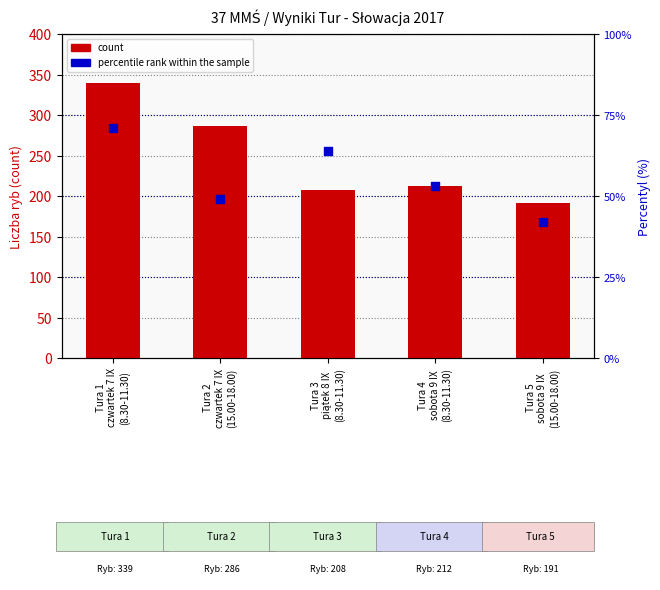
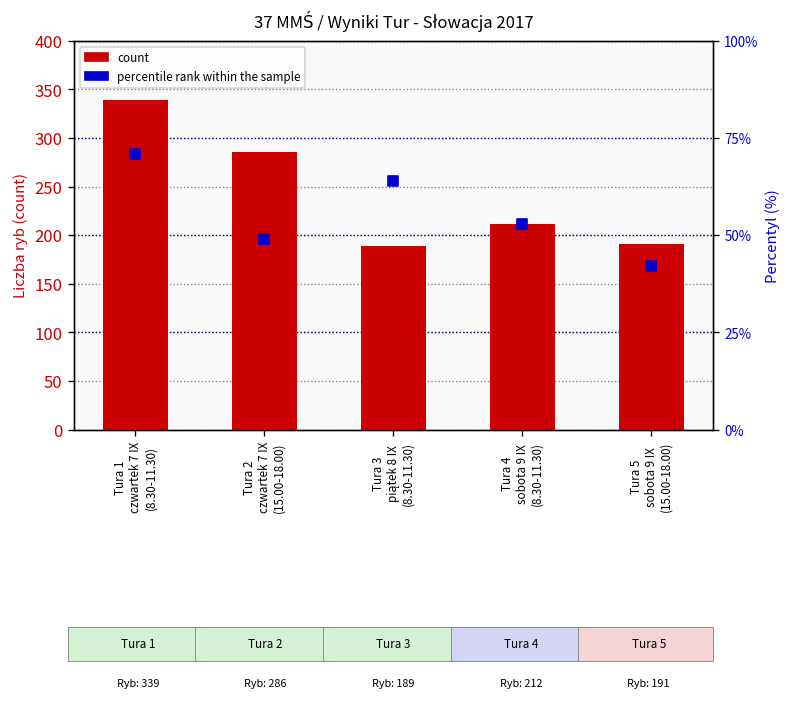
  {
    "count": {
-     "Tura 3 piątek 8 IX (8.30-11.30)": 208
+     "Tura 3 piątek 8 IX (8.30-11.30)": 189
    }
  }
